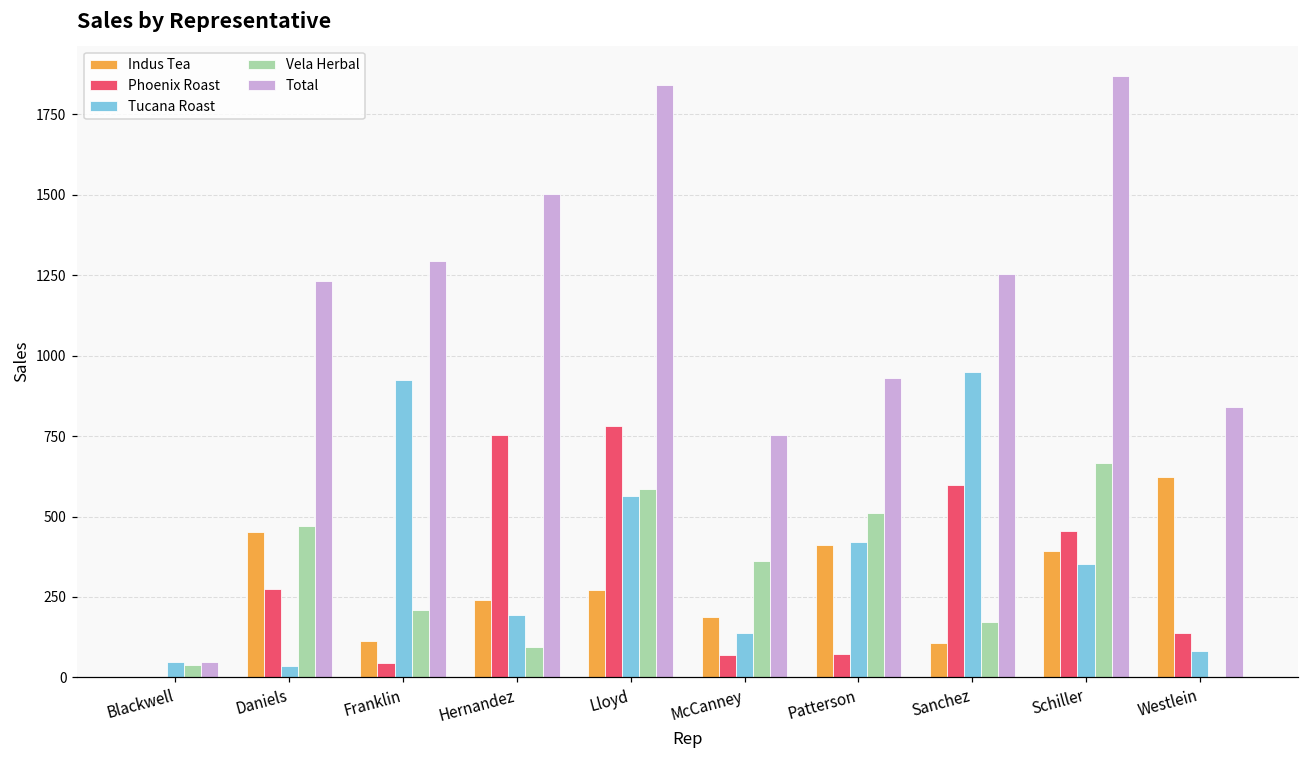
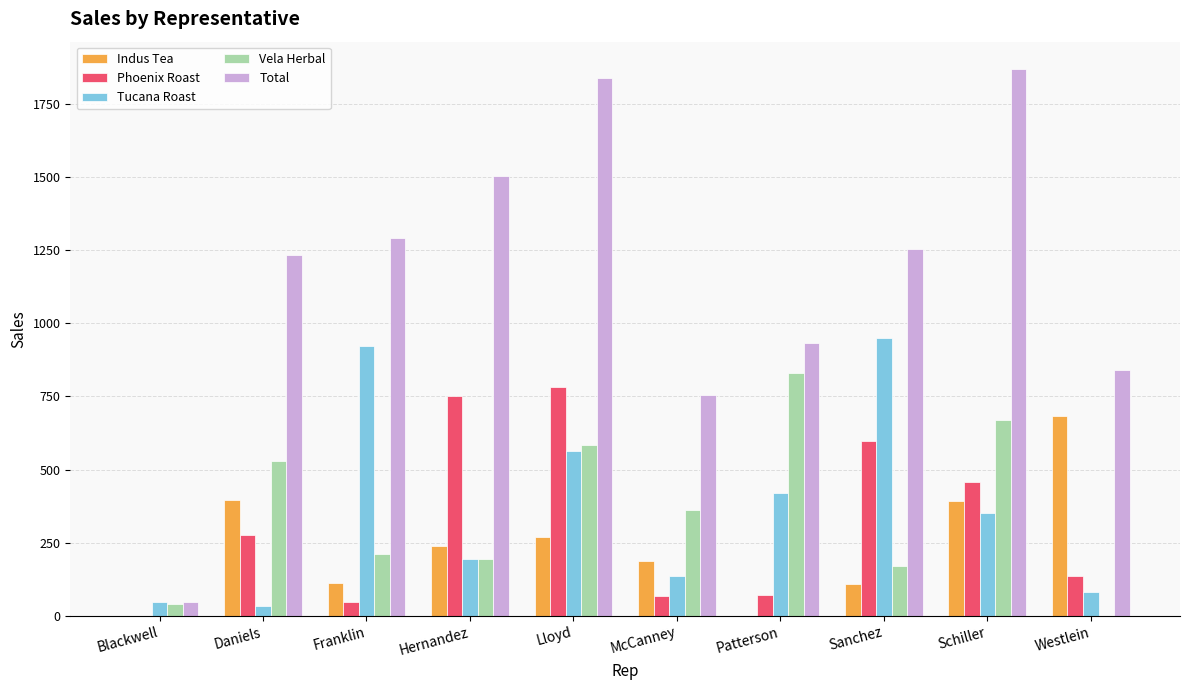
  {
    "Indus Tea": {
      "Blackwell": 0,
-     "Daniels": 450,
+     "Daniels": 400,
      "Franklin": 110,
      "Hernandez": 240,
      "Lloyd": 270,
      "McCanney": 190,
-     "Patterson": 410,
+     "Patterson": 0,
      "Sanchez": 110,
      "Schiller": 390,
-     "Westlein": 620
+     "Westlein": 680
    },
    "Phoenix Roast": {
      "Blackwell": 0,
      "Daniels": 280,
      "Franklin": 50,
      "Hernandez": 750,
      "Lloyd": 780,
      "McCanney": 70,
      "Patterson": 70,
      "Sanchez": 600,
      "Schiller": 460,
      "Westlein": 140
    },
    "Tucana Roast": {
      "Blackwell": 50,
      "Daniels": 30,
      "Franklin": 920,
      "Hernandez": 190,
      "Lloyd": 560,
      "McCanney": 140,
      "Patterson": 420,
      "Sanchez": 950,
      "Schiller": 350,
      "Westlein": 80
    },
    "Vela Herbal": {
      "Blackwell": 40,
-     "Daniels": 470,
+     "Daniels": 530,
      "Franklin": 210,
-     "Hernandez": 100,
+     "Hernandez": 190,
      "Lloyd": 580,
      "McCanney": 360,
-     "Patterson": 510,
+     "Patterson": 830,
      "Sanchez": 170,
      "Schiller": 670,
      "Westlein": 0
    },
    "Total": {
      "Blackwell": 50,
      "Daniels": 1230,
      "Franklin": 1290,
      "Hernandez": 1500,
      "Lloyd": 1840,
      "McCanney": 750,
      "Patterson": 930,
      "Sanchez": 1250,
      "Schiller": 1870,
      "Westlein": 840
    }
  }
